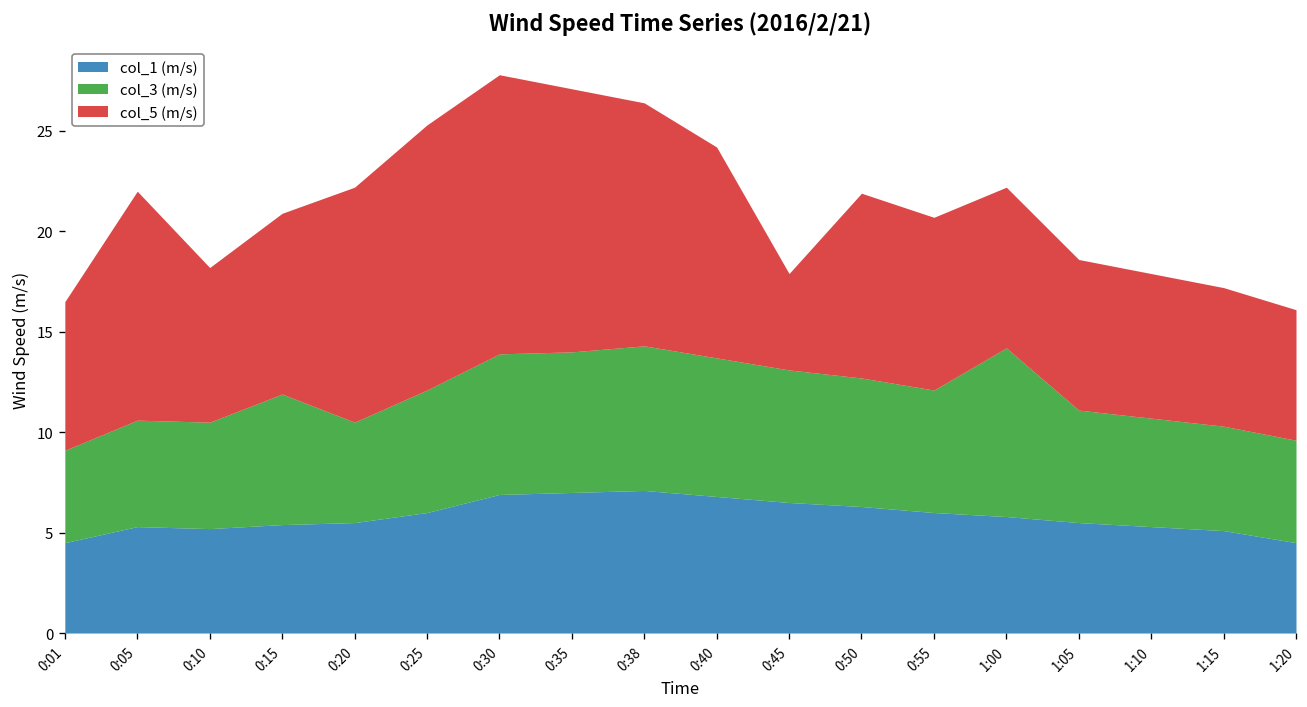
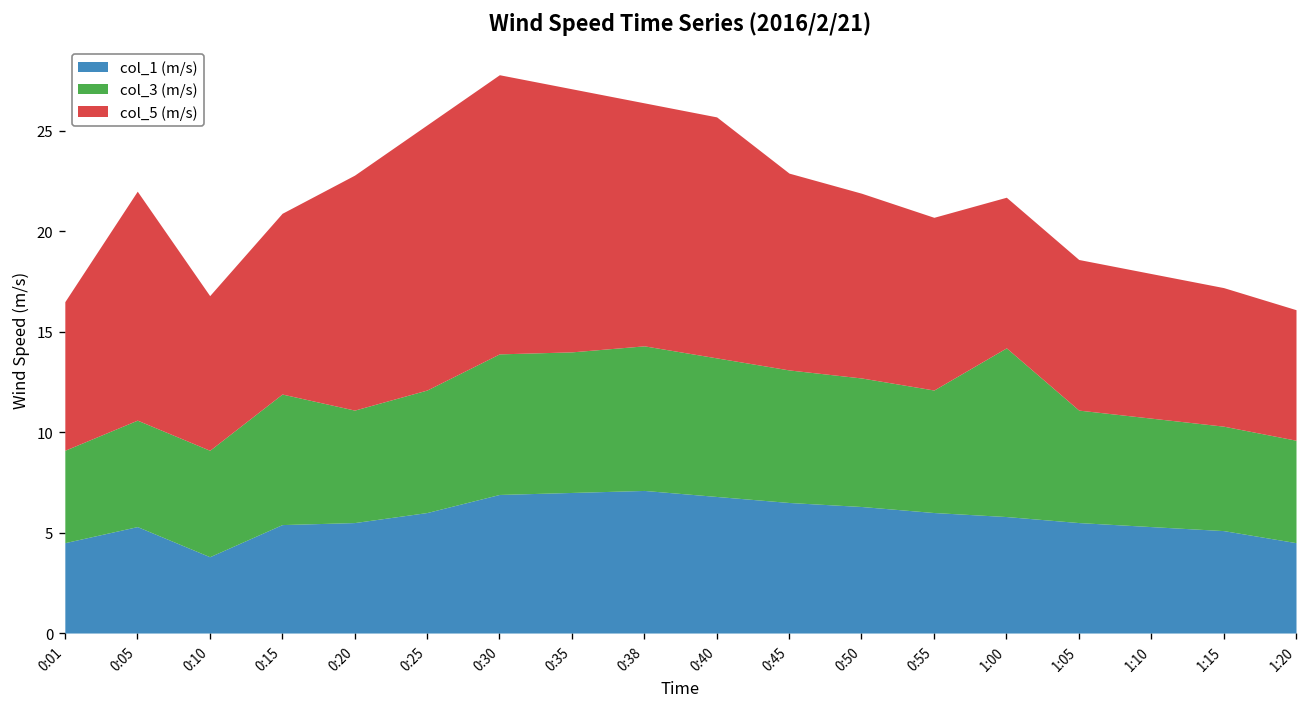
  {
    "col_1 (m/s)": {
      "0:01": 4.5,
      "0:05": 5.3,
-     "0:10": 5.2,
+     "0:10": 3.8,
      "0:15": 5.4,
      "0:20": 5.5,
      "0:25": 6.0,
      "0:30": 6.9,
      "0:35": 7.0,
      "0:38": 7.1,
      "0:40": 6.8,
      "0:45": 6.5,
      "0:50": 6.3,
      "0:55": 6.0,
      "1:00": 5.8,
      "1:05": 5.5,
      "1:10": 5.3,
      "1:15": 5.1,
      "1:20": 4.5
    },
    "col_3 (m/s)": {
      "0:01": 4.6,
      "0:05": 5.3,
      "0:10": 5.3,
      "0:15": 6.5,
-     "0:20": 5.0,
+     "0:20": 5.6,
      "0:25": 6.1,
      "0:30": 7.0,
      "0:35": 7.0,
      "0:38": 7.2,
      "0:40": 6.9,
      "0:45": 6.6,
      "0:50": 6.4,
      "0:55": 6.1,
      "1:00": 8.4,
      "1:05": 5.6,
      "1:10": 5.4,
      "1:15": 5.2,
      "1:20": 5.1
    },
    "col_5 (m/s)": {
      "0:01": 7.4,
      "0:05": 11.4,
      "0:10": 7.7,
      "0:15": 9.0,
      "0:20": 11.7,
      "0:25": 13.2,
      "0:30": 13.9,
      "0:35": 13.1,
      "0:38": 12.1,
-     "0:40": 10.5,
-     "0:45": 4.8,
+     "0:40": 12.0,
+     "0:45": 9.8,
      "0:50": 9.2,
      "0:55": 8.6,
-     "1:00": 8.0,
+     "1:00": 7.5,
      "1:05": 7.5,
      "1:10": 7.2,
      "1:15": 6.9,
      "1:20": 6.5
    }
  }
